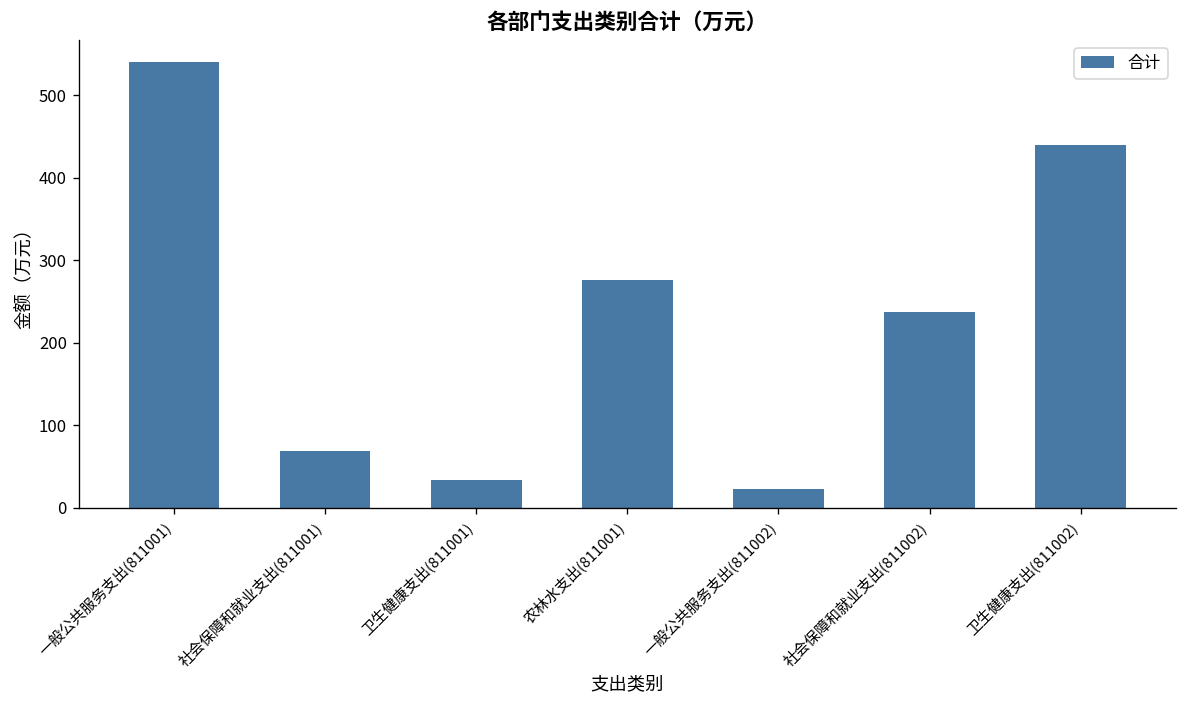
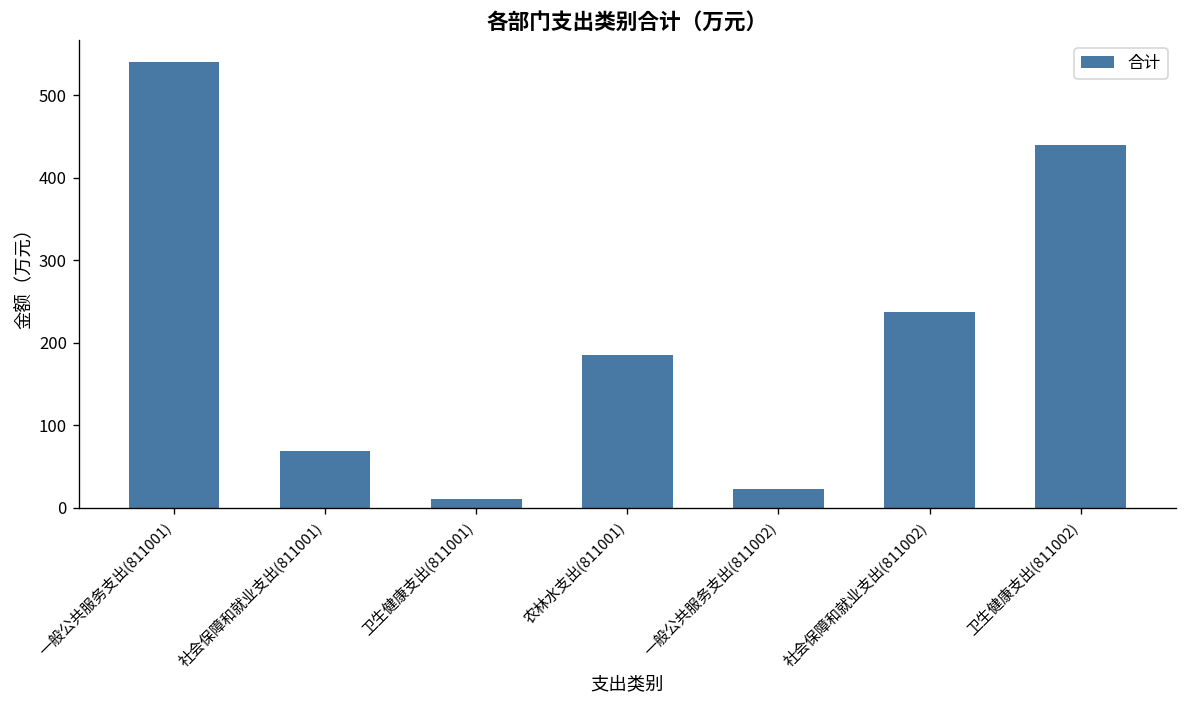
  {
    "一般公共服务支出(811001)": 540,
    "社会保障和就业支出(811001)": 70,
-   "卫生健康支出(811001)": 30,
-   "农林水支出(811001)": 280,
+   "卫生健康支出(811001)": 10,
+   "农林水支出(811001)": 190,
    "一般公共服务支出(811002)": 20,
    "社会保障和就业支出(811002)": 240,
    "卫生健康支出(811002)": 440
  }
